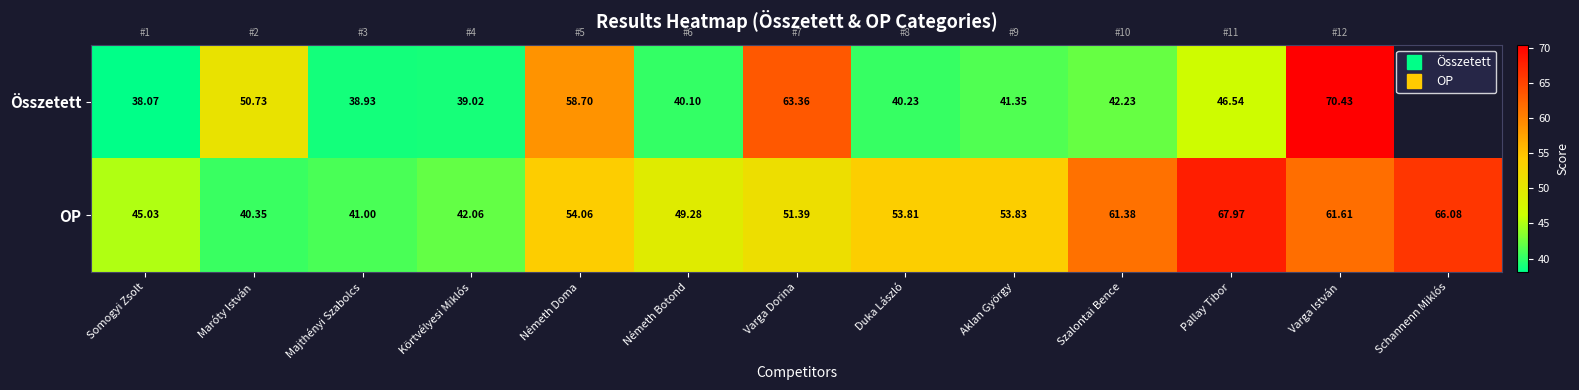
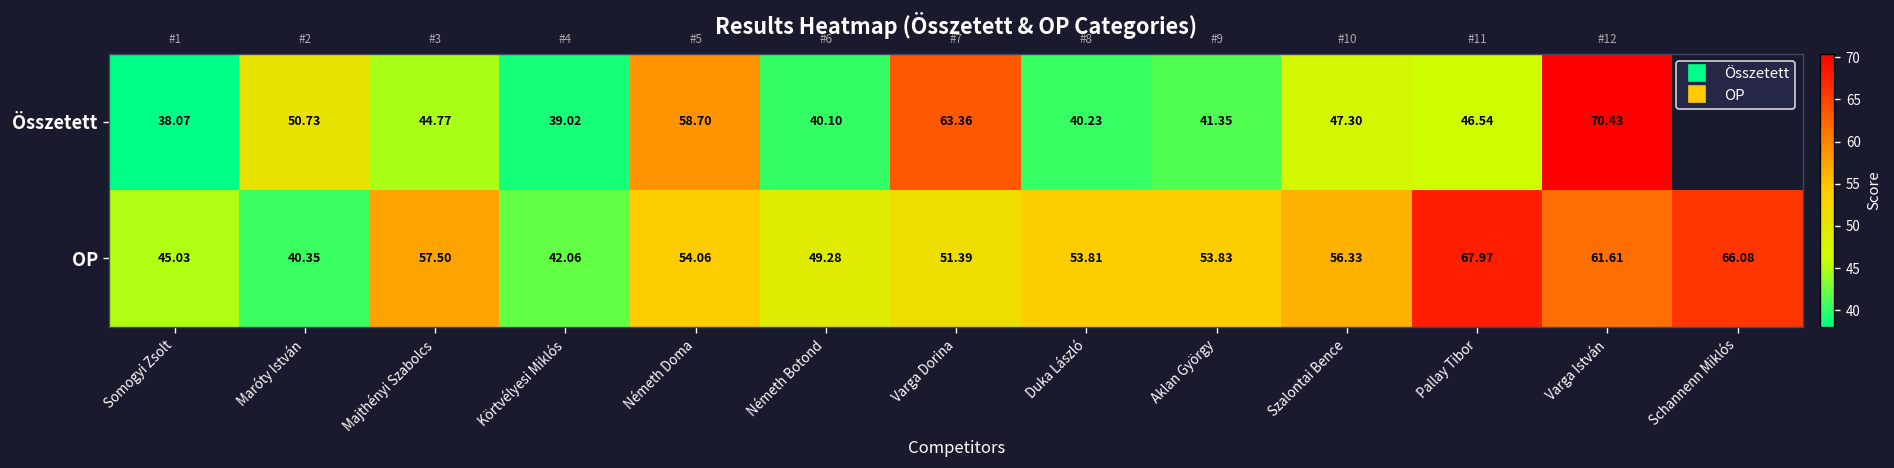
  {
    "Összetett": {
      "Somogyi Zsolt": 38.07,
      "Maróty István": 50.73,
-     "Majthényi Szabolcs": 38.93,
+     "Majthényi Szabolcs": 44.77,
      "Körtvélyesi Miklós": 39.02,
      "Németh Doma": 58.70,
      "Németh Botond": 40.10,
      "Varga Dorina": 63.36,
      "Duka László": 40.23,
      "Aklan György": 41.35,
-     "Szalontai Bence": 42.23,
+     "Szalontai Bence": 47.30,
      "Pallay Tibor": 46.54,
      "Varga István": 70.43
    },
    "OP": {
      "Somogyi Zsolt": 45.03,
      "Maróty István": 40.35,
-     "Majthényi Szabolcs": 41.00,
+     "Majthényi Szabolcs": 57.50,
      "Körtvélyesi Miklós": 42.06,
      "Németh Doma": 54.06,
      "Németh Botond": 49.28,
      "Varga Dorina": 51.39,
      "Duka László": 53.81,
      "Aklan György": 53.83,
-     "Szalontai Bence": 61.38,
+     "Szalontai Bence": 56.33,
      "Pallay Tibor": 67.97,
      "Varga István": 61.61,
      "Schannenn Miklós": 66.08
    }
  }
